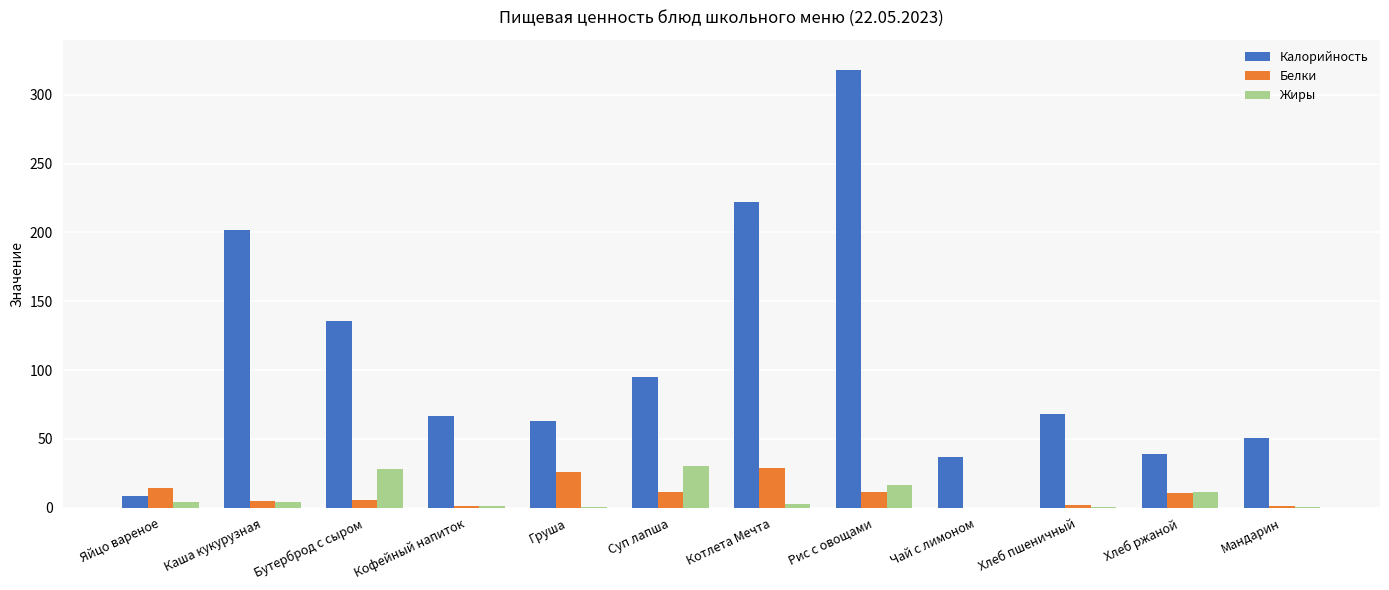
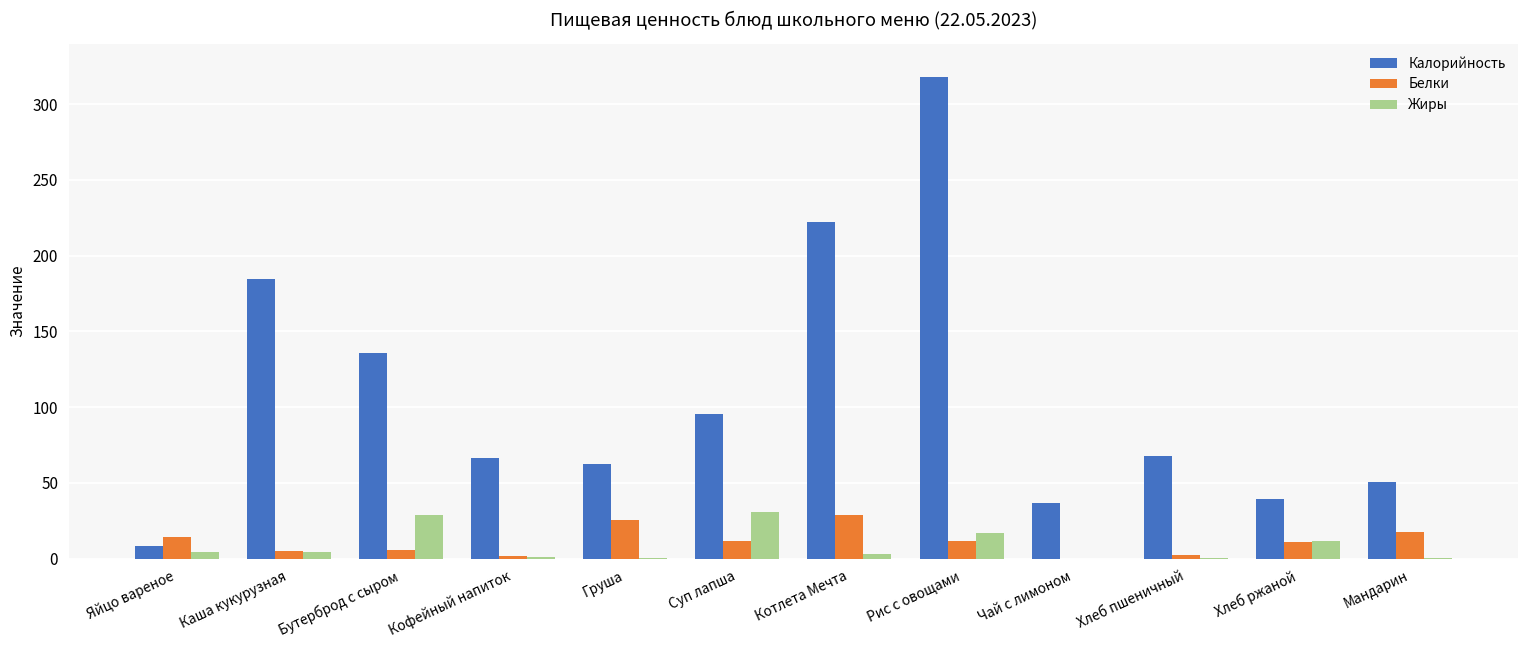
  {
    "Калорийность": {
      "Яйцо вареное": 8,
-     "Каша кукурузная": 202,
+     "Каша кукурузная": 185,
      "Бутерброд с сыром": 136,
      "Кофейный напиток": 67,
      "Груша": 63,
      "Суп лапша": 95,
      "Котлета Мечта": 222,
      "Рис с овощами": 318,
      "Чай с лимоном": 37,
      "Хлеб пшеничный": 68,
      "Хлеб ржаной": 39,
      "Мандарин": 51
    },
    "Белки": {
      "Яйцо вареное": 14,
      "Каша кукурузная": 5,
      "Бутерброд с сыром": 6,
      "Груша": 26,
      "Суп лапша": 12,
      "Котлета Мечта": 29,
      "Рис с овощами": 12,
      "Хлеб пшеничный": 2,
      "Хлеб ржаной": 11,
-     "Мандарин": 1
+     "Мандарин": 18
    },
    "Жиры": {
      "Яйцо вареное": 5,
      "Каша кукурузная": 4,
      "Бутерброд с сыром": 29,
      "Суп лапша": 31,
      "Котлета Мечта": 3,
      "Рис с овощами": 17,
      "Чай с лимоном": 0,
      "Хлеб ржаной": 12
    }
  }
